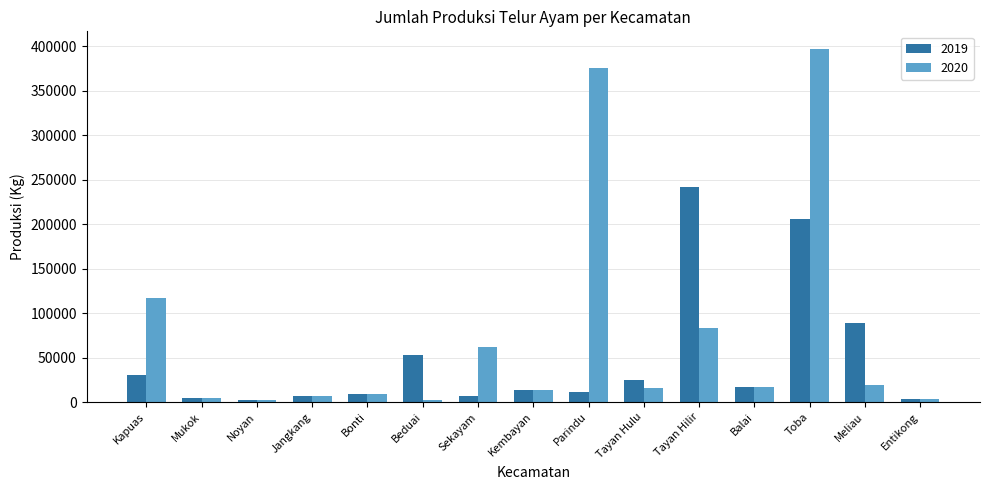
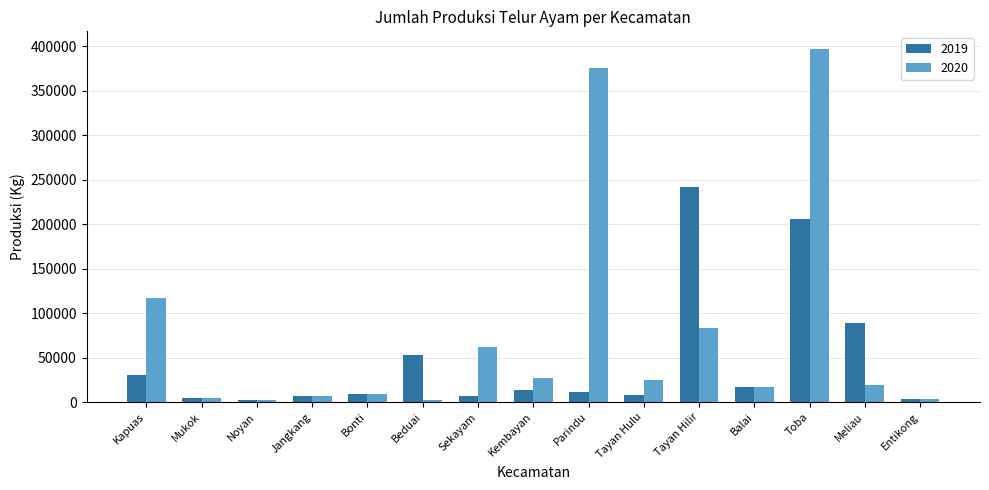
  {
    "2019": {
      "Kapuas": 30000,
      "Mukok": 0,
      "Jangkang": 10000,
      "Bonti": 10000,
      "Beduai": 50000,
      "Sekayam": 10000,
      "Kembayan": 10000,
      "Parindu": 10000,
-     "Tayan Hulu": 20000,
+     "Tayan Hulu": 10000,
      "Tayan Hilir": 240000,
      "Balai": 20000,
      "Toba": 210000,
      "Meliau": 90000,
      "Entikong": 0
    },
    "2020": {
      "Kapuas": 120000,
      "Mukok": 0,
      "Jangkang": 10000,
      "Bonti": 10000,
      "Sekayam": 60000,
-     "Kembayan": 10000,
+     "Kembayan": 30000,
      "Parindu": 380000,
-     "Tayan Hulu": 15000,
+     "Tayan Hulu": 25000,
      "Tayan Hilir": 80000,
      "Balai": 20000,
      "Toba": 400000,
      "Meliau": 20000,
      "Entikong": 0
    }
  }
